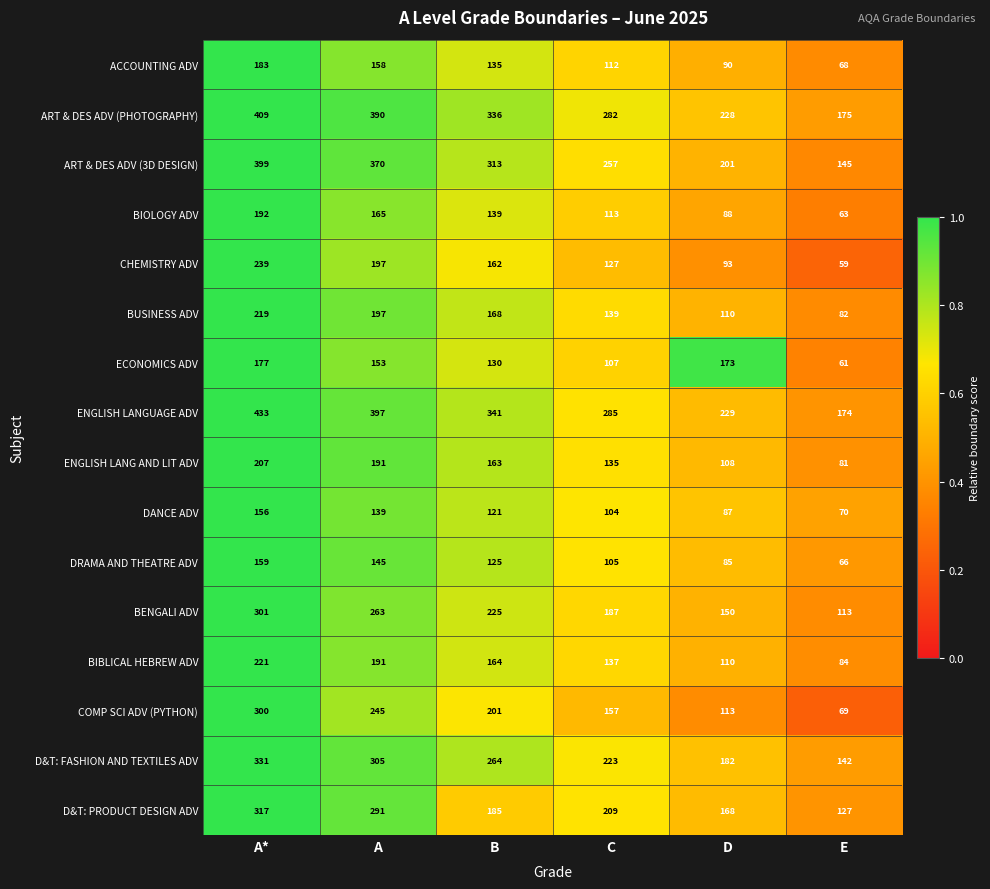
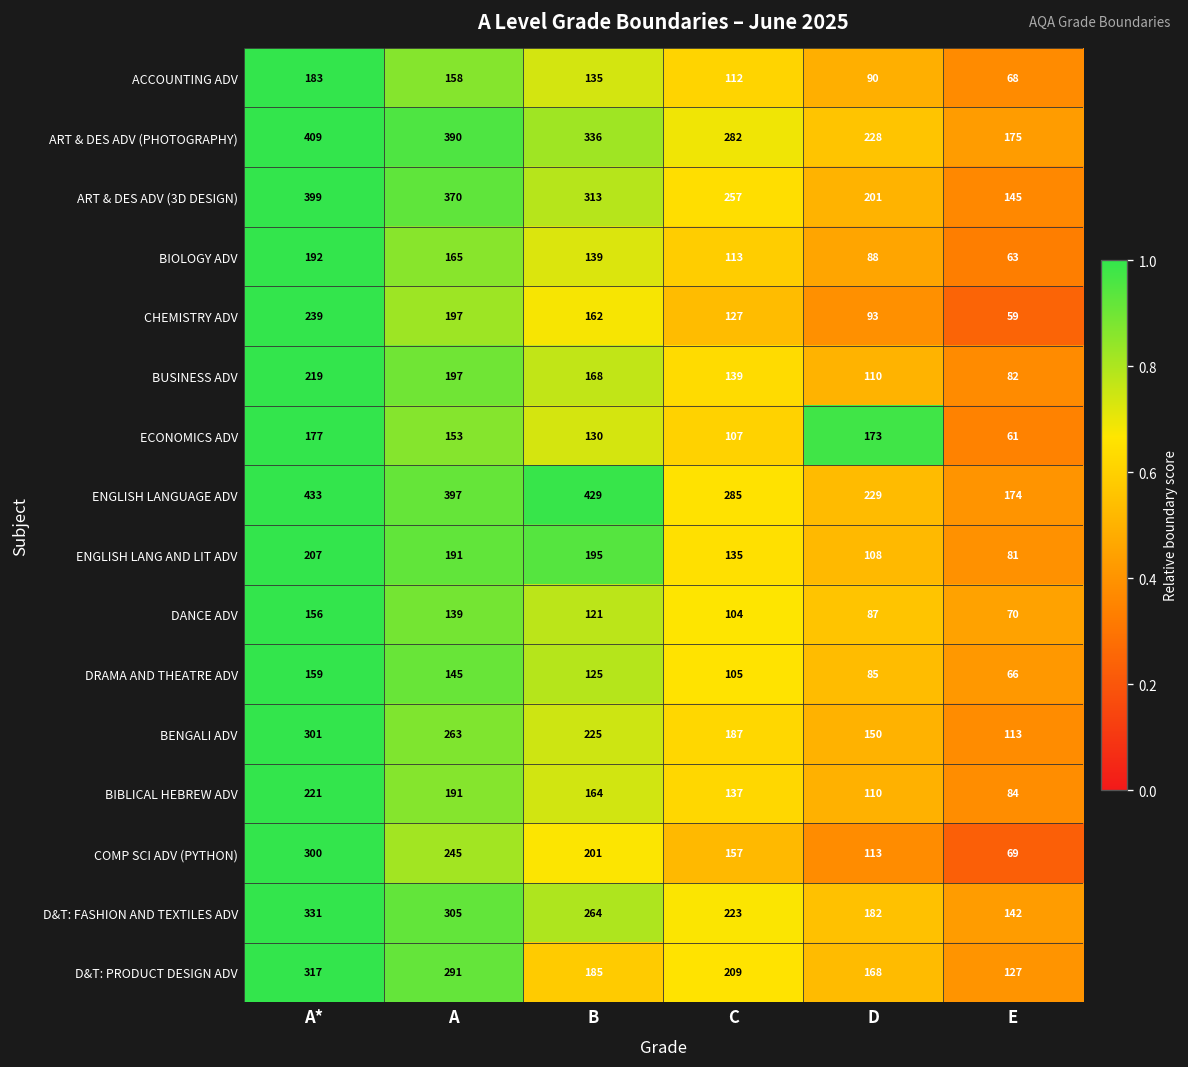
  {
    "ACCOUNTING ADV": {
      "A*": 183,
      "A": 158,
      "B": 135,
      "C": 112,
      "D": 90,
      "E": 68
    },
    "ART & DES ADV (PHOTOGRAPHY)": {
      "A*": 409,
      "A": 390,
      "B": 336,
      "C": 282,
      "D": 228,
      "E": 175
    },
    "ART & DES ADV (3D DESIGN)": {
      "A*": 399,
      "A": 370,
      "B": 313,
      "C": 257,
      "D": 201,
      "E": 145
    },
    "BIOLOGY ADV": {
      "A*": 192,
      "A": 165,
      "B": 139,
      "C": 113,
      "D": 88,
      "E": 63
    },
    "CHEMISTRY ADV": {
      "A*": 239,
      "A": 197,
      "B": 162,
      "C": 127,
      "D": 93,
      "E": 59
    },
    "BUSINESS ADV": {
      "A*": 219,
      "A": 197,
      "B": 168,
      "C": 139,
      "D": 110,
      "E": 82
    },
    "ECONOMICS ADV": {
      "A*": 177,
      "A": 153,
      "B": 130,
      "C": 107,
      "D": 173,
      "E": 61
    },
    "ENGLISH LANGUAGE ADV": {
      "A*": 433,
      "A": 397,
-     "B": 341,
+     "B": 429,
      "C": 285,
      "D": 229,
      "E": 174
    },
    "ENGLISH LANG AND LIT ADV": {
      "A*": 207,
      "A": 191,
-     "B": 163,
+     "B": 195,
      "C": 135,
      "D": 108,
      "E": 81
    },
    "DANCE ADV": {
      "A*": 156,
      "A": 139,
      "B": 121,
      "C": 104,
      "D": 87,
      "E": 70
    },
    "DRAMA AND THEATRE ADV": {
      "A*": 159,
      "A": 145,
      "B": 125,
      "C": 105,
      "D": 85,
      "E": 66
    },
    "BENGALI ADV": {
      "A*": 301,
      "A": 263,
      "B": 225,
      "C": 187,
      "D": 150,
      "E": 113
    },
    "BIBLICAL HEBREW ADV": {
      "A*": 221,
      "A": 191,
      "B": 164,
      "C": 137,
      "D": 110,
      "E": 84
    },
    "COMP SCI ADV (PYTHON)": {
      "A*": 300,
      "A": 245,
      "B": 201,
      "C": 157,
      "D": 113,
      "E": 69
    },
    "D&T: FASHION AND TEXTILES ADV": {
      "A*": 331,
      "A": 305,
      "B": 264,
      "C": 223,
      "D": 182,
      "E": 142
    },
    "D&T: PRODUCT DESIGN ADV": {
      "A*": 317,
      "A": 291,
      "B": 185,
      "C": 209,
      "D": 168,
      "E": 127
    }
  }
